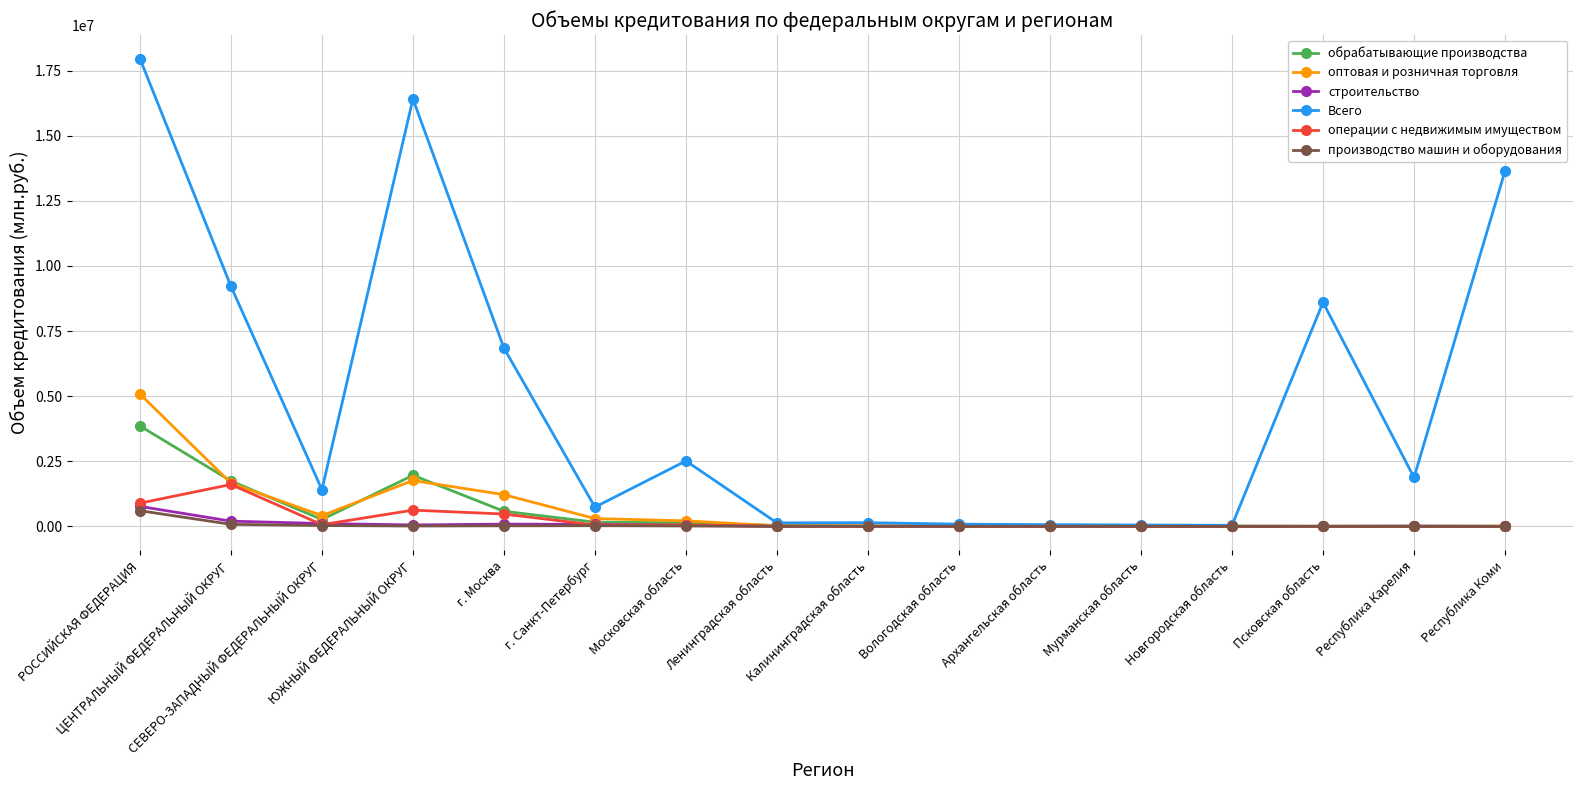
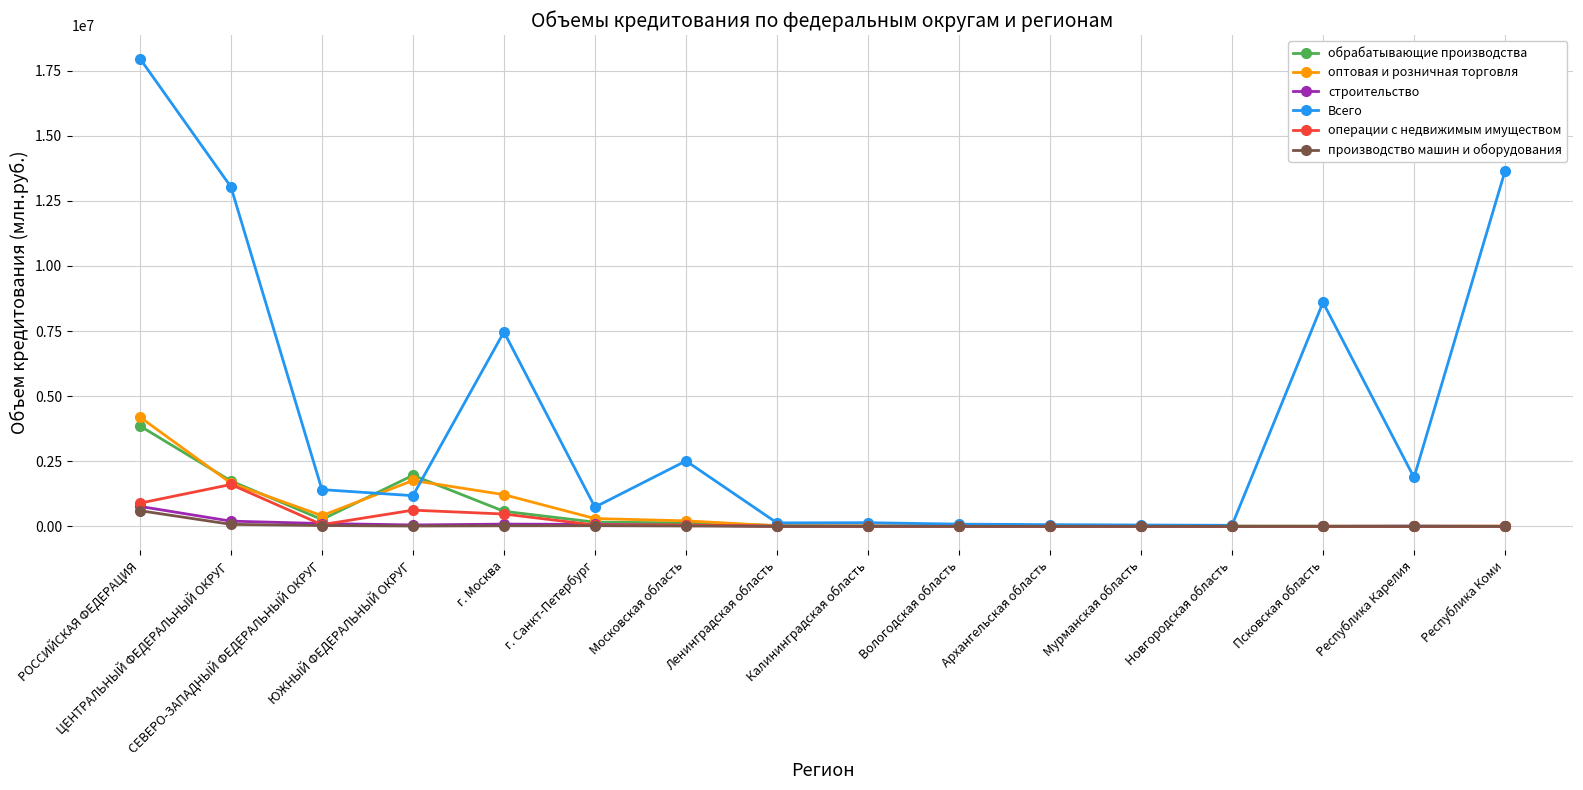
  {
    "обрабатывающие производства": {
      "РОССИЙСКАЯ ФЕДЕРАЦИЯ": 3900000,
      "СЕВЕРО-ЗАПАДНЫЙ ФЕДЕРАЛЬНЫЙ ОКРУГ": 300000,
      "ЮЖНЫЙ ФЕДЕРАЛЬНЫЙ ОКРУГ": 2000000,
      "г. Москва": 600000
    },
    "оптовая и розничная торговля": {
-     "РОССИЙСКАЯ ФЕДЕРАЦИЯ": 5100000,
+     "РОССИЙСКАЯ ФЕДЕРАЦИЯ": 4200000,
      "СЕВЕРО-ЗАПАДНЫЙ ФЕДЕРАЛЬНЫЙ ОКРУГ": 400000,
      "ЮЖНЫЙ ФЕДЕРАЛЬНЫЙ ОКРУГ": 1800000,
      "г. Москва": 1200000,
      "г. Санкт-Петербург": 300000
    },
    "строительство": {
      "РОССИЙСКАЯ ФЕДЕРАЦИЯ": 800000,
      "ЦЕНТРАЛЬНЫЙ ФЕДЕРАЛЬНЫЙ ОКРУГ": 200000
    },
    "Всего": {
      "РОССИЙСКАЯ ФЕДЕРАЦИЯ": 18000000,
-     "ЦЕНТРАЛЬНЫЙ ФЕДЕРАЛЬНЫЙ ОКРУГ": 9200000,
+     "ЦЕНТРАЛЬНЫЙ ФЕДЕРАЛЬНЫЙ ОКРУГ": 13000000,
      "СЕВЕРО-ЗАПАДНЫЙ ФЕДЕРАЛЬНЫЙ ОКРУГ": 1400000,
-     "ЮЖНЫЙ ФЕДЕРАЛЬНЫЙ ОКРУГ": 16400000,
-     "г. Москва": 6800000,
+     "ЮЖНЫЙ ФЕДЕРАЛЬНЫЙ ОКРУГ": 1200000,
+     "г. Москва": 7500000,
      "г. Санкт-Петербург": 700000,
      "Московская область": 2500000,
      "Ленинградская область": 100000,
      "Калининградская область": 100000,
      "Псковская область": 8600000,
      "Республика Карелия": 1900000,
      "Республика Коми": 13600000
    },
    "операции с недвижимым имуществом": {
      "РОССИЙСКАЯ ФЕДЕРАЦИЯ": 900000,
      "ЮЖНЫЙ ФЕДЕРАЛЬНЫЙ ОКРУГ": 600000,
      "г. Москва": 500000
    },
    "производство машин и оборудования": {
      "РОССИЙСКАЯ ФЕДЕРАЦИЯ": 600000,
      "ЦЕНТРАЛЬНЫЙ ФЕДЕРАЛЬНЫЙ ОКРУГ": 100000
    }
  }
